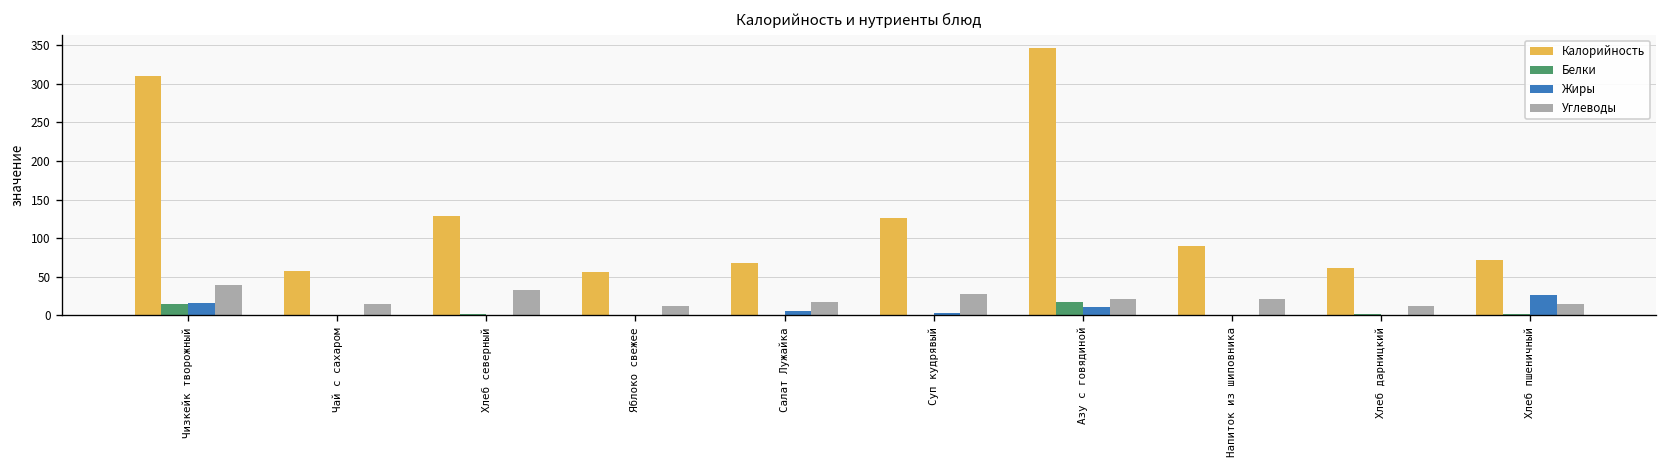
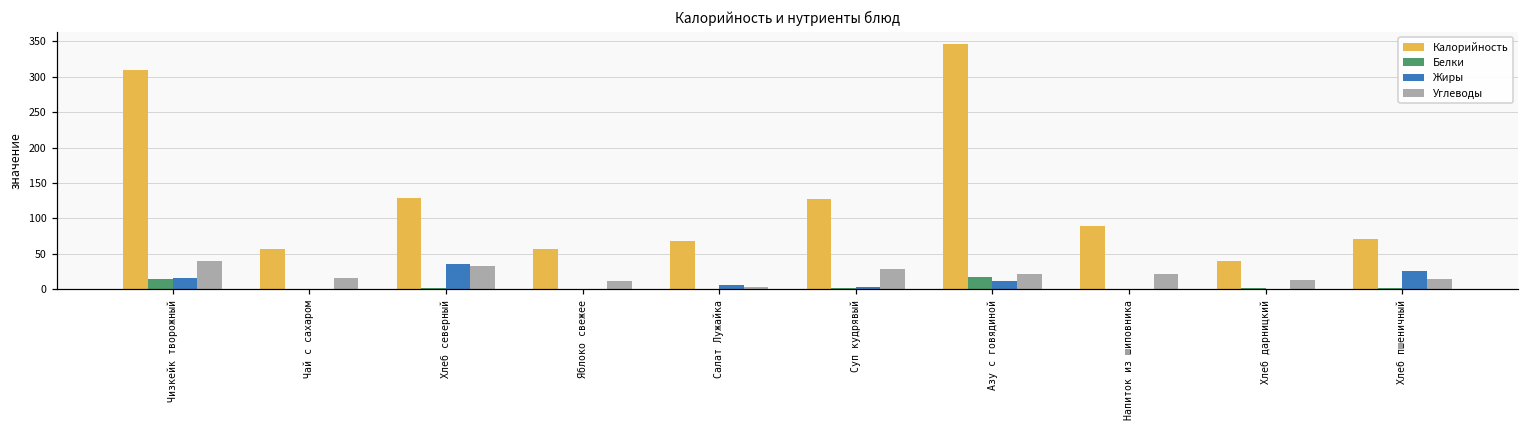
  {
    "Калорийность": {
      "Чизкейк творожный": 310,
      "Чай с сахаром": 60,
      "Хлеб северный": 130,
      "Яблоко свежее": 60,
      "Салат Лужайка": 70,
      "Суп кудрявый": 130,
      "Азу с говядиной": 350,
      "Напиток из шиповника": 90,
-     "Хлеб дарницкий": 60,
+     "Хлеб дарницкий": 40,
      "Хлеб пшеничный": 70
    },
    "Белки": {
      "Чизкейк творожный": 10,
      "Яблоко свежее": 0,
      "Азу с говядиной": 20
    },
    "Жиры": {
      "Чизкейк творожный": 20,
      "Чай с сахаром": 0,
-     "Хлеб северный": 0,
+     "Хлеб северный": 40,
      "Яблоко свежее": 0,
      "Салат Лужайка": 10,
      "Азу с говядиной": 10,
      "Напиток из шиповника": 0,
      "Хлеб пшеничный": 30
    },
    "Углеводы": {
      "Чизкейк творожный": 40,
      "Чай с сахаром": 20,
      "Хлеб северный": 30,
      "Яблоко свежее": 10,
-     "Салат Лужайка": 20,
+     "Салат Лужайка": 0,
      "Суп кудрявый": 30,
      "Азу с говядиной": 20,
      "Напиток из шиповника": 20,
      "Хлеб дарницкий": 10,
      "Хлеб пшеничный": 10
    }
  }
